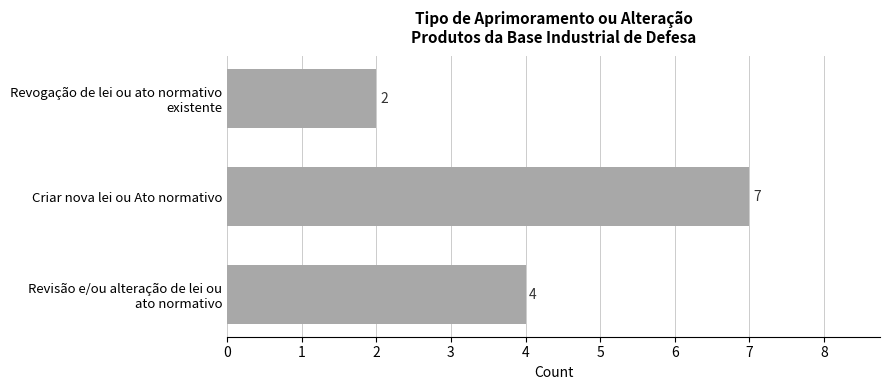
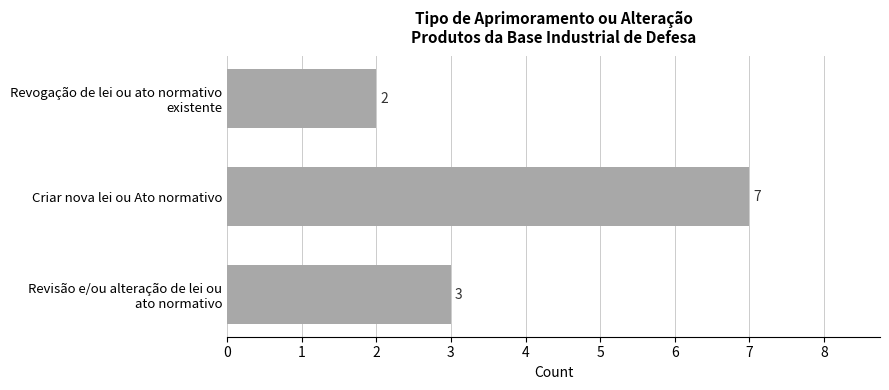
  {
    "Revogação de lei ou ato normativo existente": 2,
    "Criar nova lei ou Ato normativo": 7,
-   "Revisão e/ou alteração de lei ou ato normativo": 4
+   "Revisão e/ou alteração de lei ou ato normativo": 3
  }
